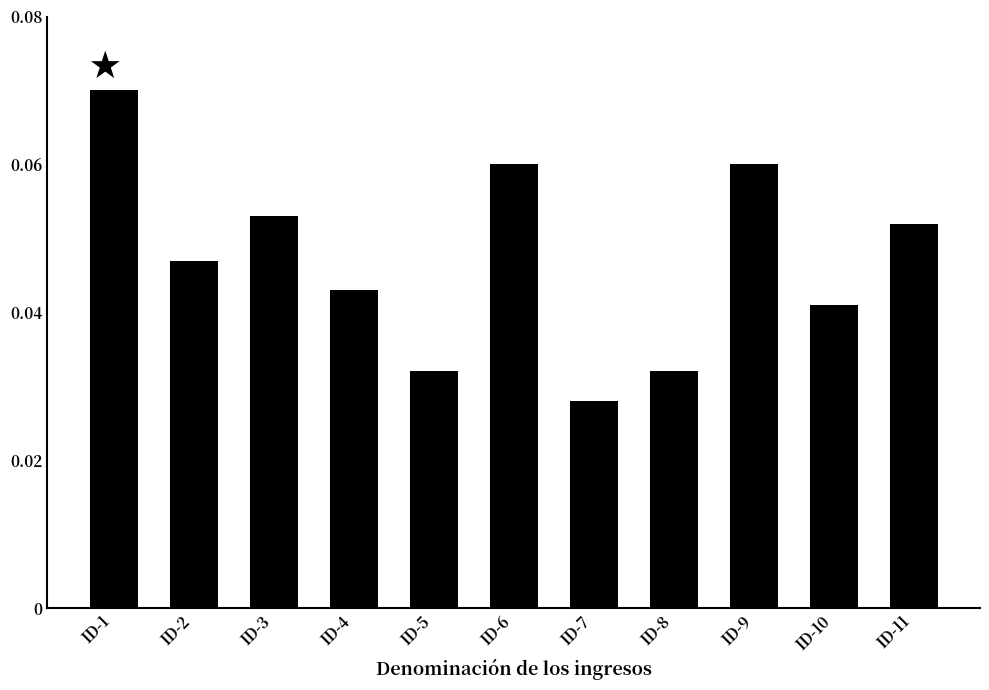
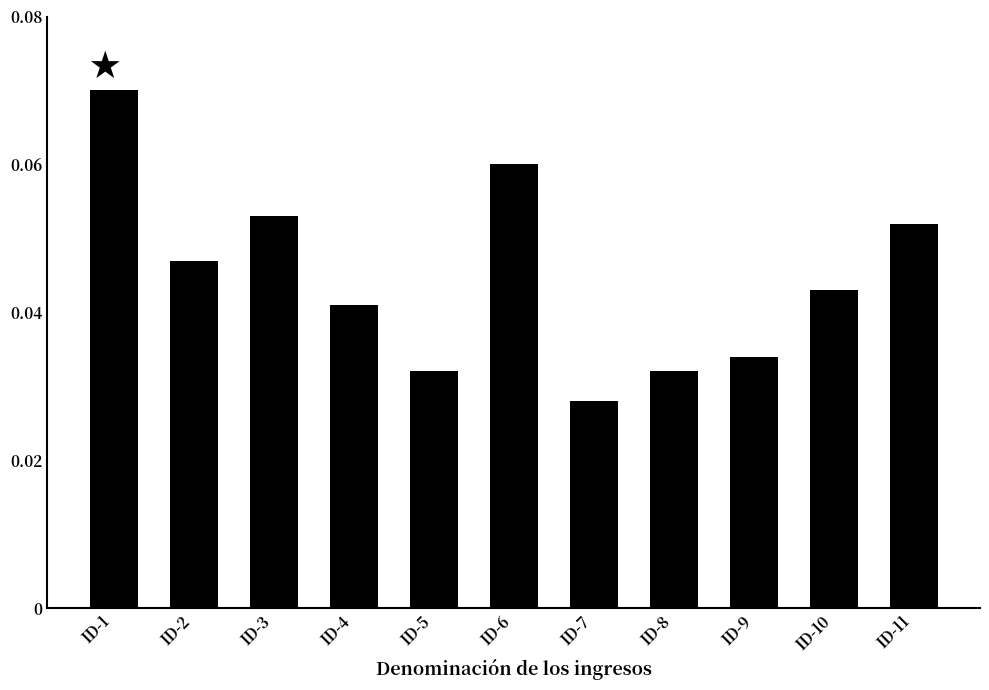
  {
    "ID-1": 0.070,
    "ID-2": 0.047,
    "ID-3": 0.053,
-   "ID-4": 0.043,
+   "ID-4": 0.041,
    "ID-5": 0.032,
    "ID-6": 0.060,
    "ID-7": 0.028,
    "ID-8": 0.032,
-   "ID-9": 0.060,
-   "ID-10": 0.041,
+   "ID-9": 0.034,
+   "ID-10": 0.043,
    "ID-11": 0.052
  }
